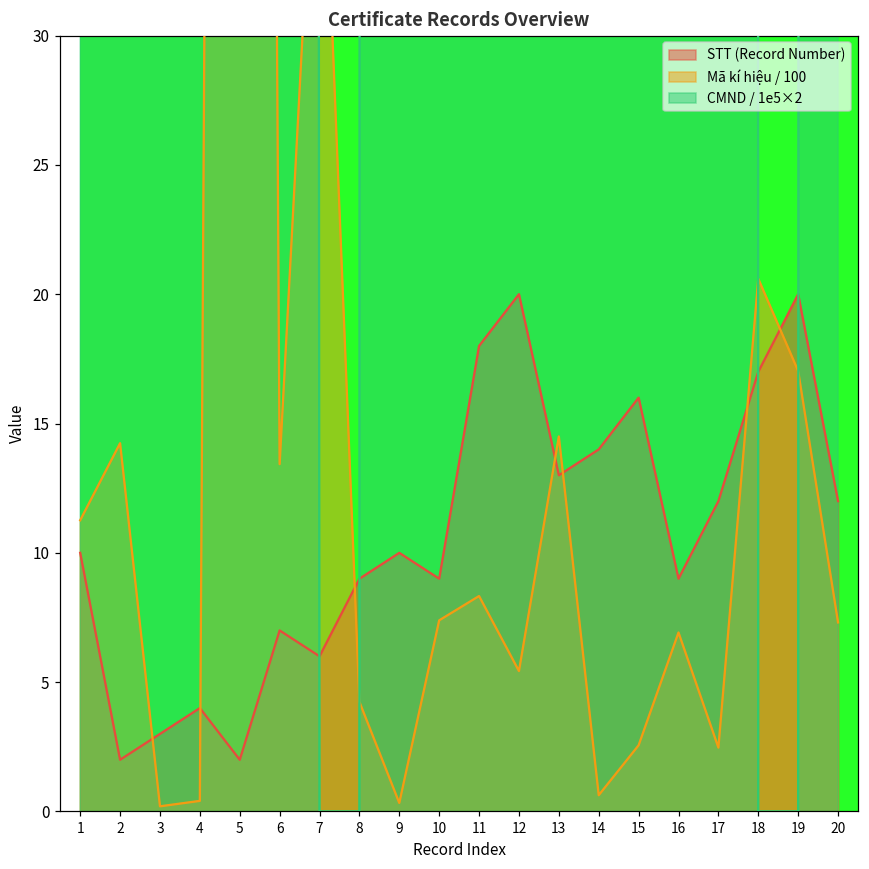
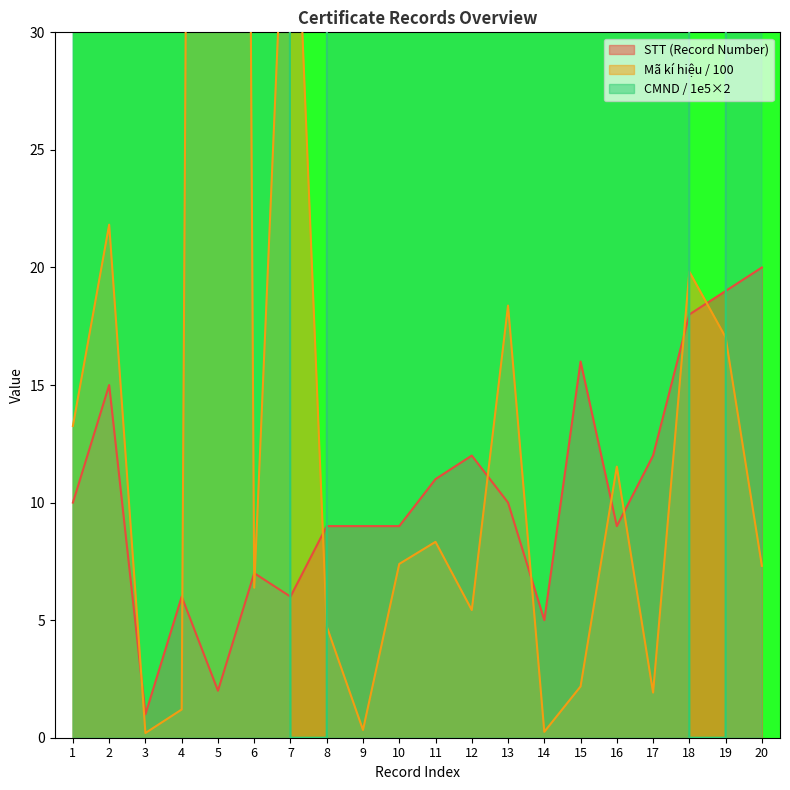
  {
    "STT (Record Number)": {
      "1": 10,
-     "2": 2,
-     "3": 3,
-     "4": 4,
+     "2": 15,
+     "3": 1,
+     "4": 6,
      "5": 2,
      "6": 7,
      "7": 6,
      "8": 9,
-     "9": 10,
+     "9": 9,
      "10": 9,
-     "11": 18,
-     "12": 20,
-     "13": 13,
-     "14": 14,
+     "11": 11,
+     "12": 12,
+     "13": 10,
+     "14": 5,
      "15": 16,
      "16": 9,
      "17": 12,
-     "18": 17,
-     "19": 20,
-     "20": 12
+     "18": 18,
+     "19": 19,
+     "20": 20
    },
    "Mã kí hiệu / 100": {
-     "1": 11.3,
-     "2": 14.2,
+     "1": 13.3,
+     "2": 21.8,
      "3": 0.2,
-     "4": 0.4,
-     "6": 13.4,
-     "8": 4.2,
+     "4": 1.2,
+     "6": 6.4,
+     "8": 4.7,
      "9": 0.3,
      "10": 7.4,
      "11": 8.3,
      "12": 5.4,
-     "13": 14.5,
-     "14": 0.6,
-     "15": 2.6,
-     "16": 6.9,
-     "17": 2.5,
-     "18": 20.6,
+     "13": 18.4,
+     "14": 0.3,
+     "15": 2.2,
+     "16": 11.5,
+     "17": 1.9,
+     "18": 19.8,
      "19": 17.0,
      "20": 7.3
    },
    "CMND / 1e5×2": {
      "7": 0.0,
      "8": 0.0,
      "18": 0.0,
      "19": 0.0
    }
  }
